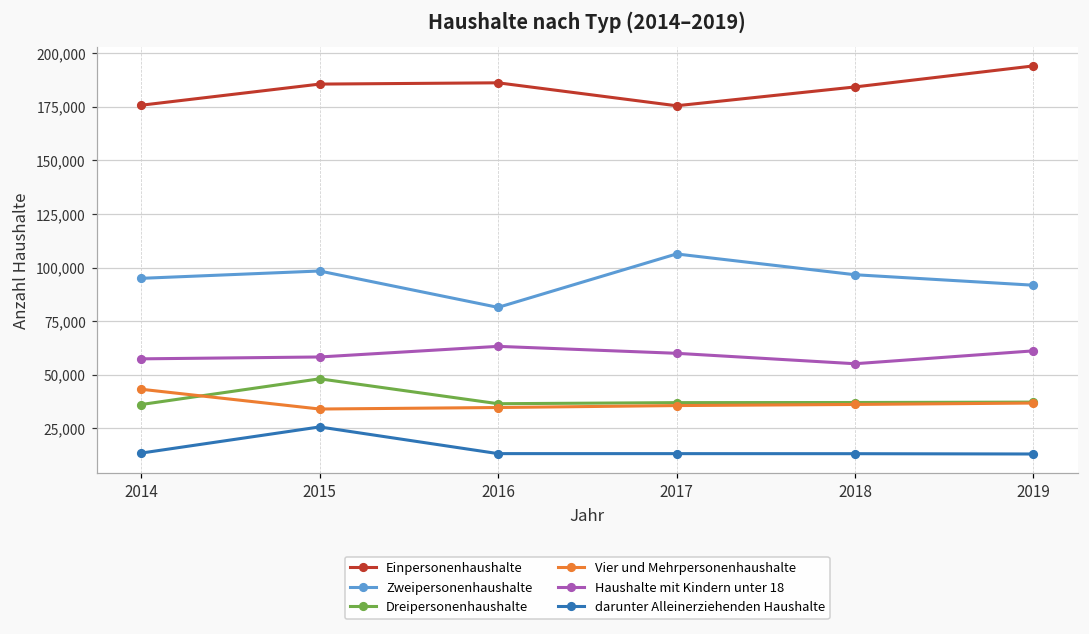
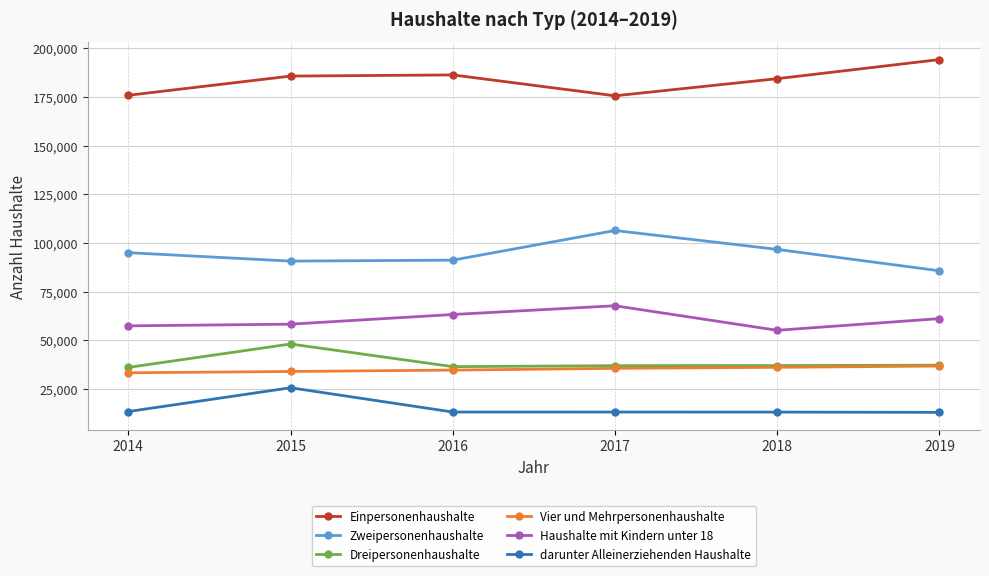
  {
    "Einpersonenhaushalte": {
      "2014": "176,000",
      "2015": "186,000",
      "2016": "186,000",
      "2017": "176,000",
      "2018": "184,000",
      "2019": "194,000"
    },
    "Zweipersonenhaushalte": {
      "2014": "95,000",
-     "2015": "98,000",
-     "2016": "81,000",
+     "2015": "91,000",
+     "2016": "91,000",
      "2017": "106,000",
      "2018": "97,000",
-     "2019": "92,000"
+     "2019": "86,000"
    },
    "Dreipersonenhaushalte": {
      "2014": "36,000",
      "2015": "48,000",
      "2016": "36,000",
      "2017": "37,000"
    },
    "Vier und Mehrpersonenhaushalte": {
-     "2014": "43,000",
+     "2014": "33,000",
      "2015": "34,000",
      "2016": "35,000",
      "2017": "36,000"
    },
    "Haushalte mit Kindern unter 18": {
      "2014": "57,000",
      "2015": "58,000",
      "2016": "63,000",
-     "2017": "60,000",
+     "2017": "68,000",
      "2018": "55,000",
      "2019": "61,000"
    },
    "darunter Alleinerziehenden Haushalte": {
      "2014": "13,000",
      "2015": "26,000",
      "2016": "13,000",
      "2017": "13,000",
      "2018": "13,000",
      "2019": "13,000"
    }
  }
